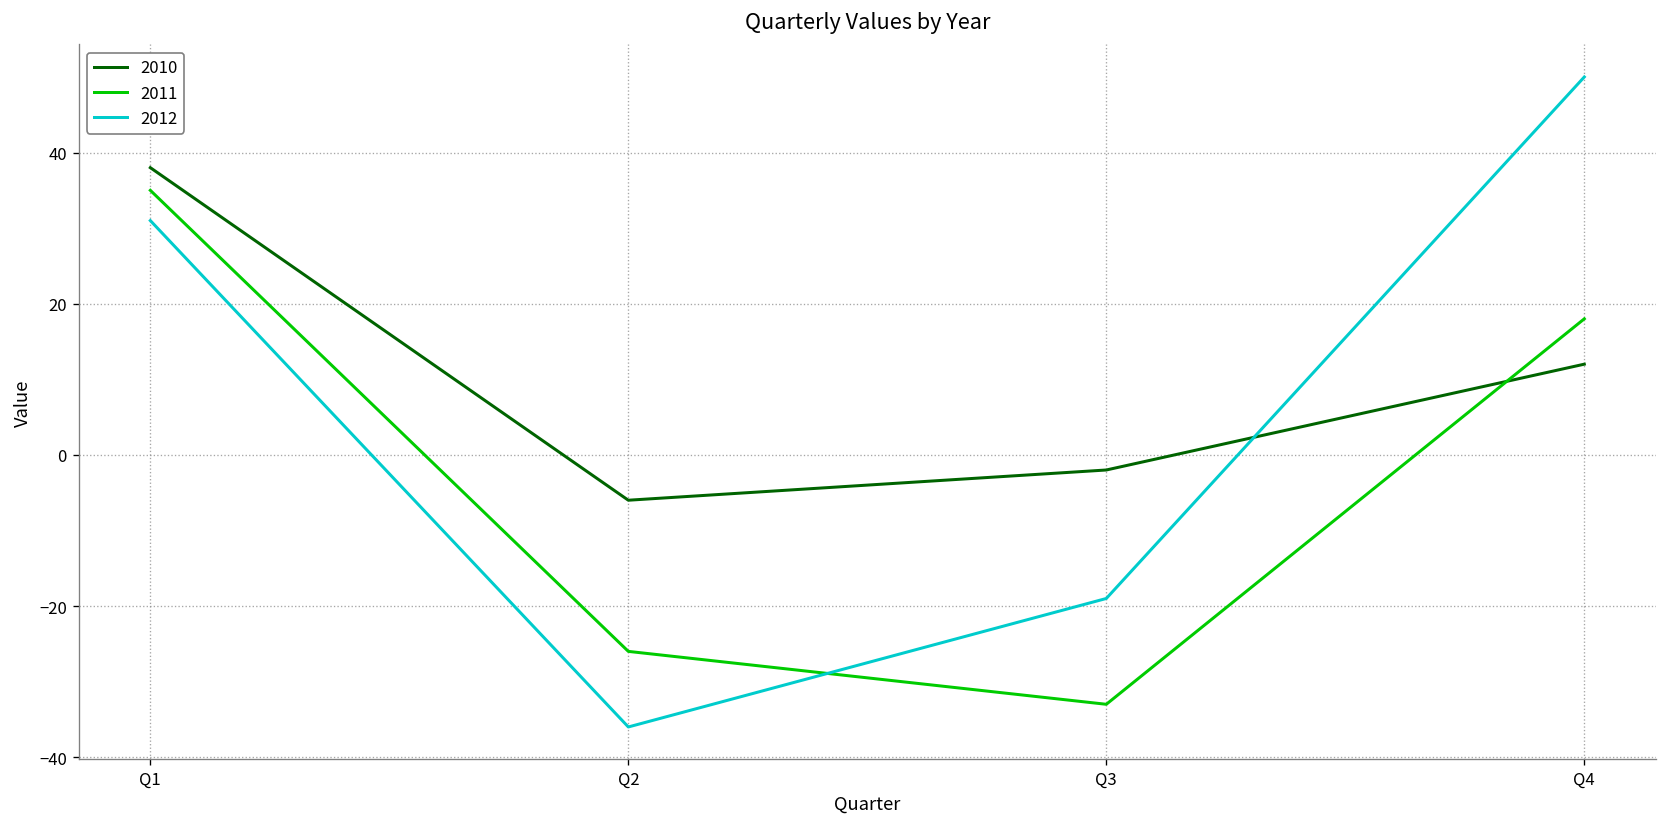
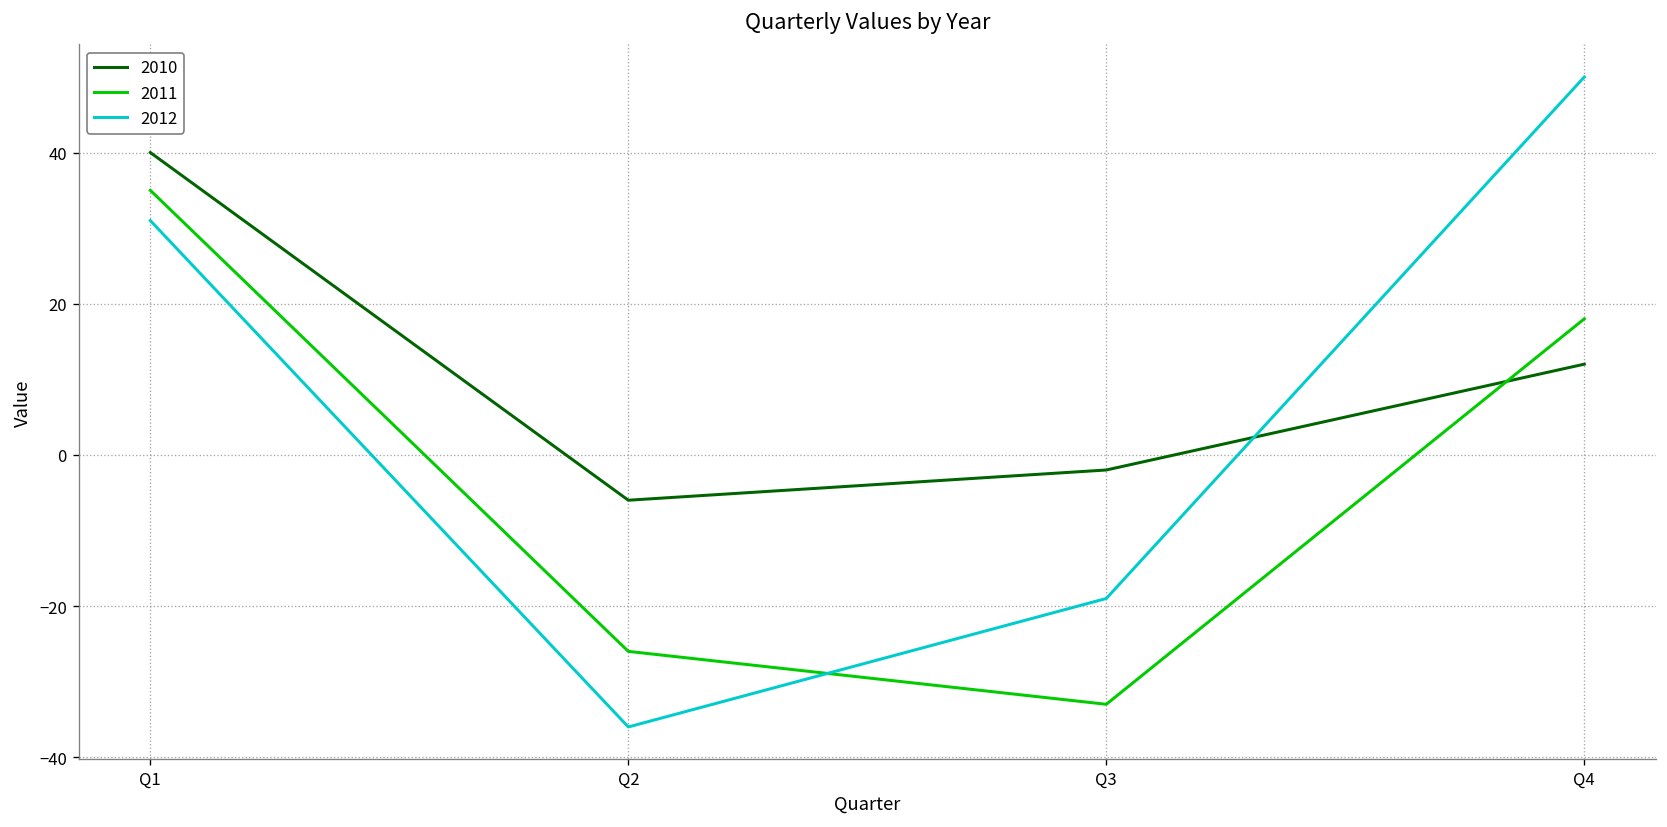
  {
    "2010": {
-     "Q1": 38,
+     "Q1": 40,
      "Q2": -6,
      "Q3": -2,
      "Q4": 12
    },
    "2011": {
      "Q1": 35,
      "Q2": -26,
      "Q3": -33,
      "Q4": 18
    },
    "2012": {
      "Q1": 31,
      "Q2": -36,
      "Q3": -19,
      "Q4": 50
    }
  }
